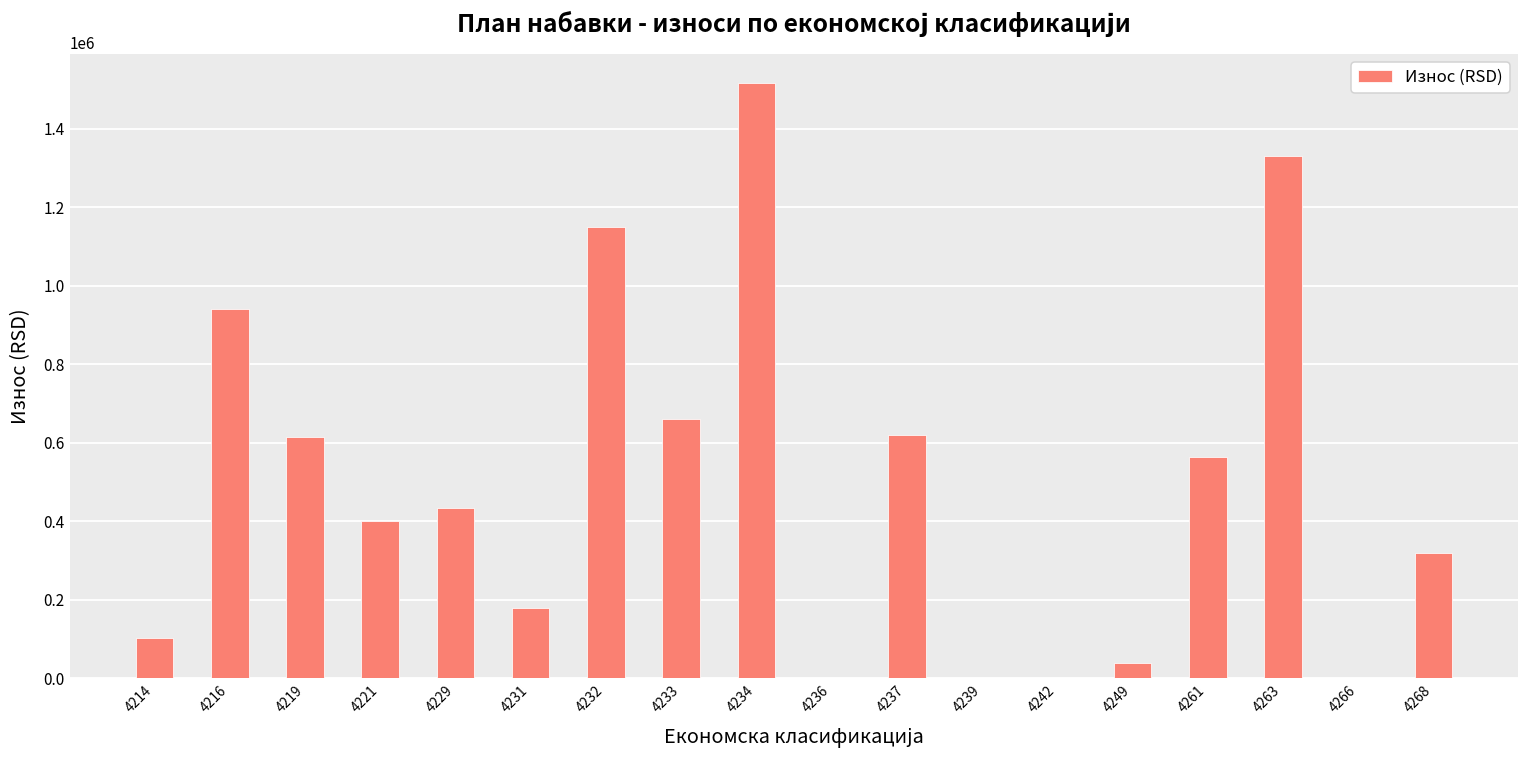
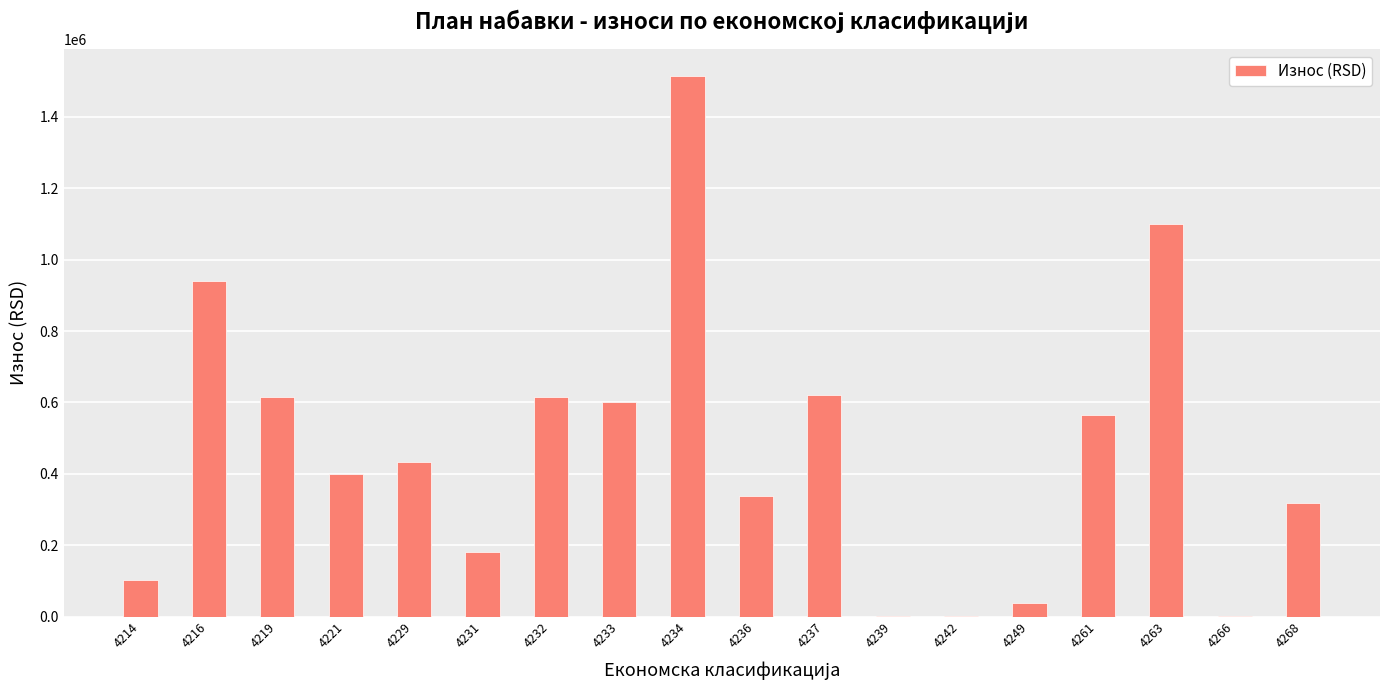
  {
    "4214": 100000,
    "4216": 940000,
    "4219": 610000,
    "4221": 400000,
    "4229": 430000,
    "4231": 180000,
-   "4232": 1150000,
-   "4233": 660000,
+   "4232": 620000,
+   "4233": 600000,
    "4234": 1520000,
-   "4236": 0,
+   "4236": 340000,
    "4237": 620000,
    "4249": 40000,
    "4261": 560000,
-   "4263": 1330000,
+   "4263": 1100000,
    "4268": 320000
  }
